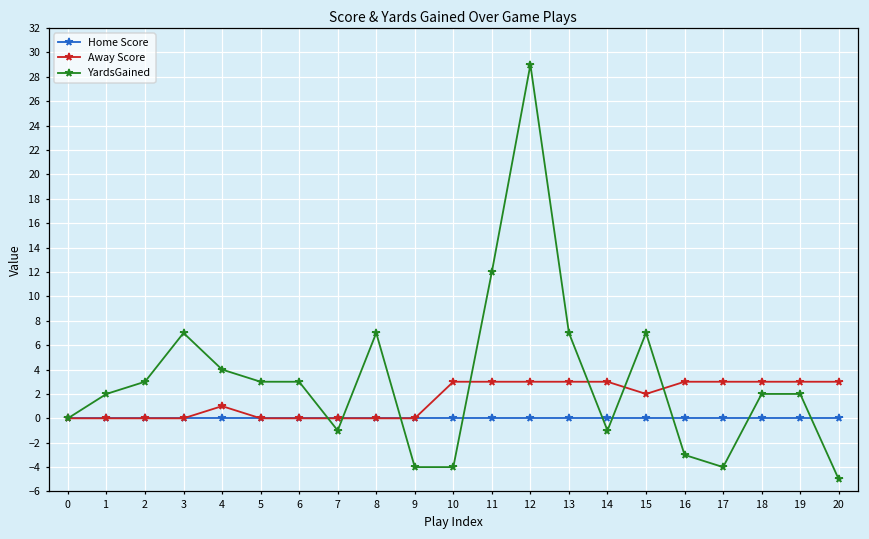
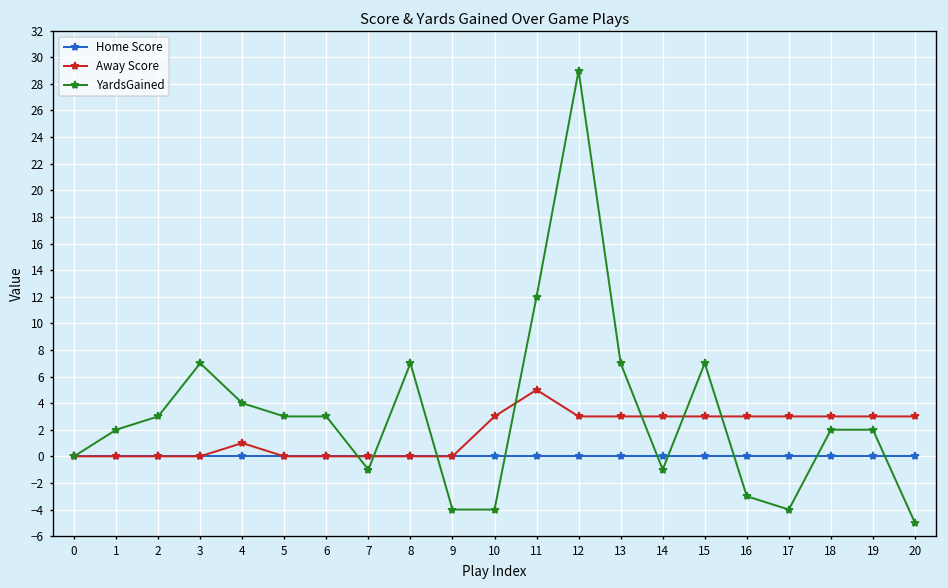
  {
    "Home Score": {
      "4": 0,
      "10": 0,
      "11": 0,
      "12": 0,
      "13": 0,
      "14": 0,
      "15": 0,
      "16": 0,
      "17": 0,
      "18": 0,
      "19": 0,
      "20": 0
    },
    "Away Score": {
      "4": 1,
      "10": 3,
-     "11": 3,
+     "11": 5,
      "12": 3,
      "13": 3,
      "14": 3,
-     "15": 2,
+     "15": 3,
      "16": 3,
      "17": 3,
      "18": 3,
      "19": 3,
      "20": 3
    },
    "YardsGained": {
      "1": 2,
      "2": 3,
      "3": 7,
      "4": 4,
      "5": 3,
      "6": 3,
      "7": -1,
      "8": 7,
      "9": -4,
      "10": -4,
      "11": 12,
      "12": 29,
      "13": 7,
      "14": -1,
      "15": 7,
      "16": -3,
      "17": -4,
      "18": 2,
      "19": 2,
      "20": -5
    }
  }
